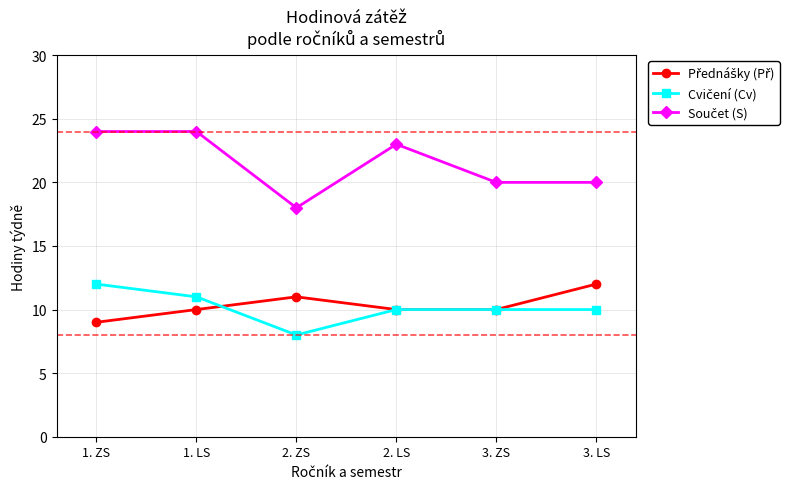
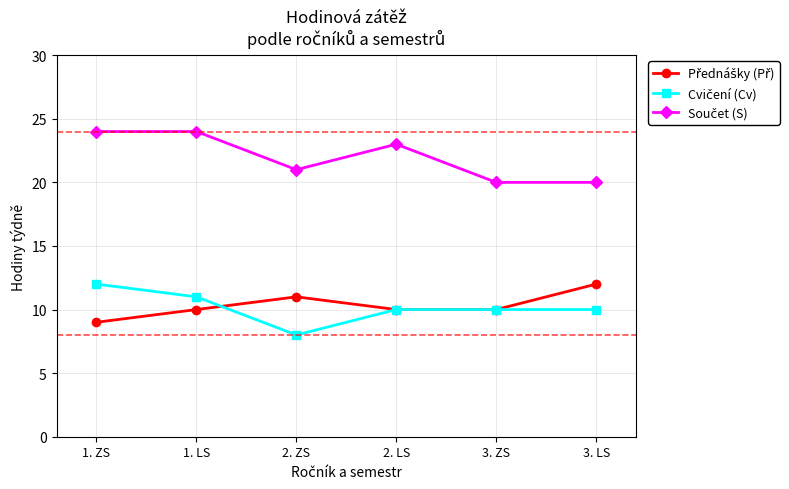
  {
    "Přednášky (Př)": {
      "1. ZS": 9,
      "1. LS": 10,
      "2. ZS": 11,
      "3. LS": 12
    },
    "Cvičení (Cv)": {
      "1. ZS": 12,
      "1. LS": 11,
      "2. ZS": 8,
      "3. LS": 10
    },
    "Součet (S)": {
      "1. ZS": 24,
      "1. LS": 24,
-     "2. ZS": 18,
+     "2. ZS": 21,
      "2. LS": 23,
      "3. ZS": 20,
      "3. LS": 20
    }
  }
